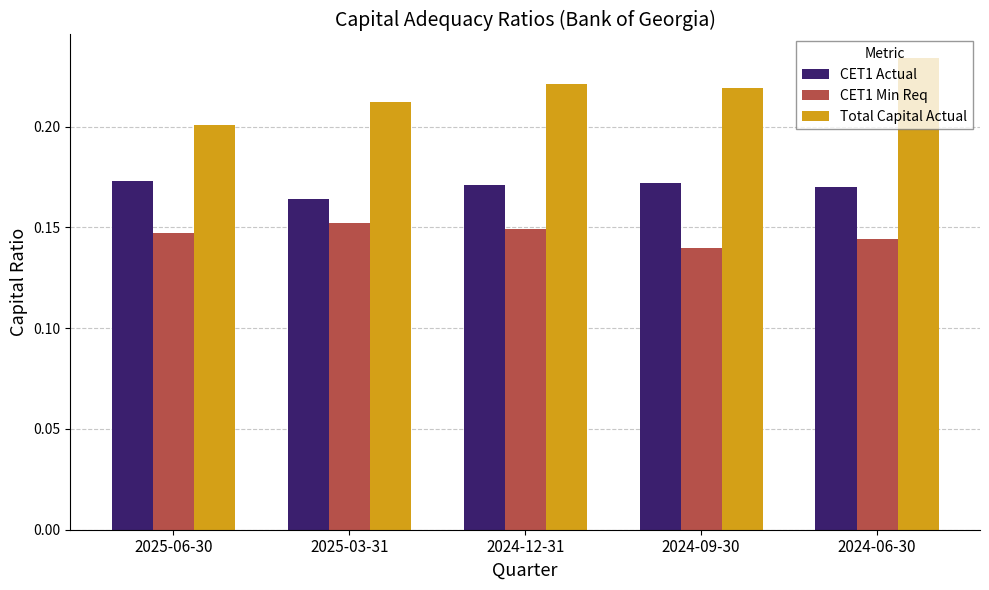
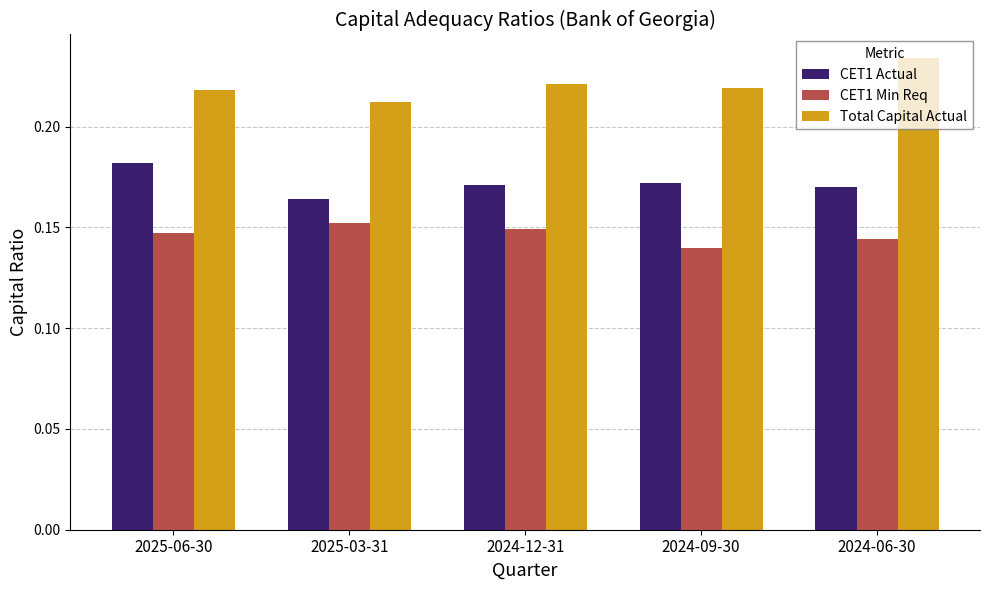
  {
    "CET1 Actual": {
-     "2025-06-30": 0.173,
+     "2025-06-30": 0.182,
      "2025-03-31": 0.164,
      "2024-12-31": 0.171,
      "2024-09-30": 0.172,
      "2024-06-30": 0.170
    },
    "CET1 Min Req": {
      "2025-06-30": 0.147,
      "2025-03-31": 0.152,
      "2024-12-31": 0.149,
      "2024-09-30": 0.140,
      "2024-06-30": 0.144
    },
    "Total Capital Actual": {
-     "2025-06-30": 0.201,
+     "2025-06-30": 0.218,
      "2025-03-31": 0.212,
      "2024-12-31": 0.221,
      "2024-09-30": 0.219
    }
  }
